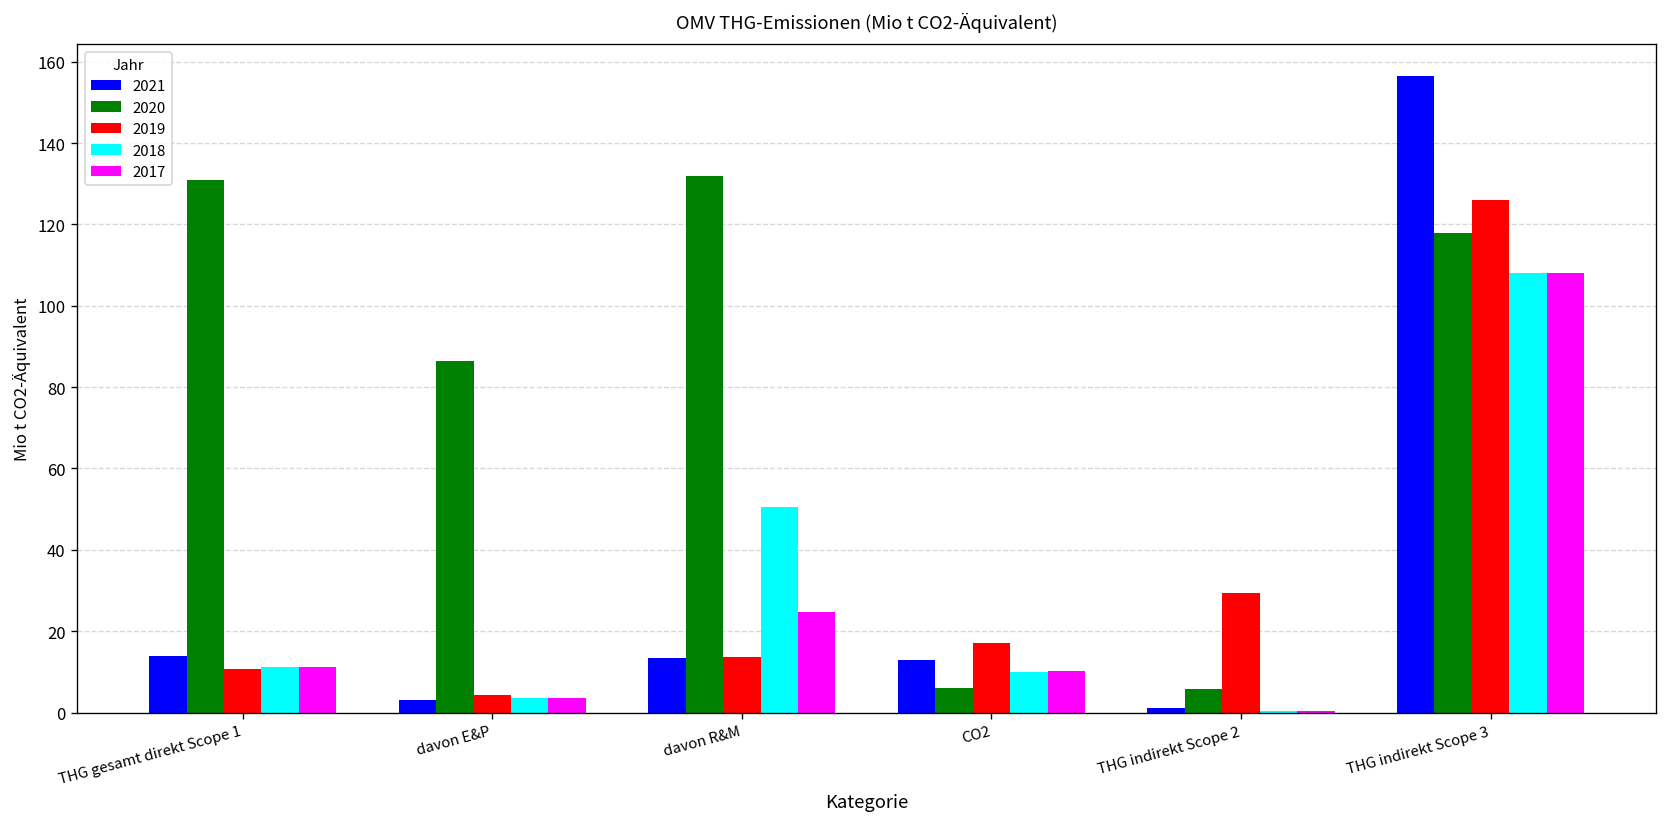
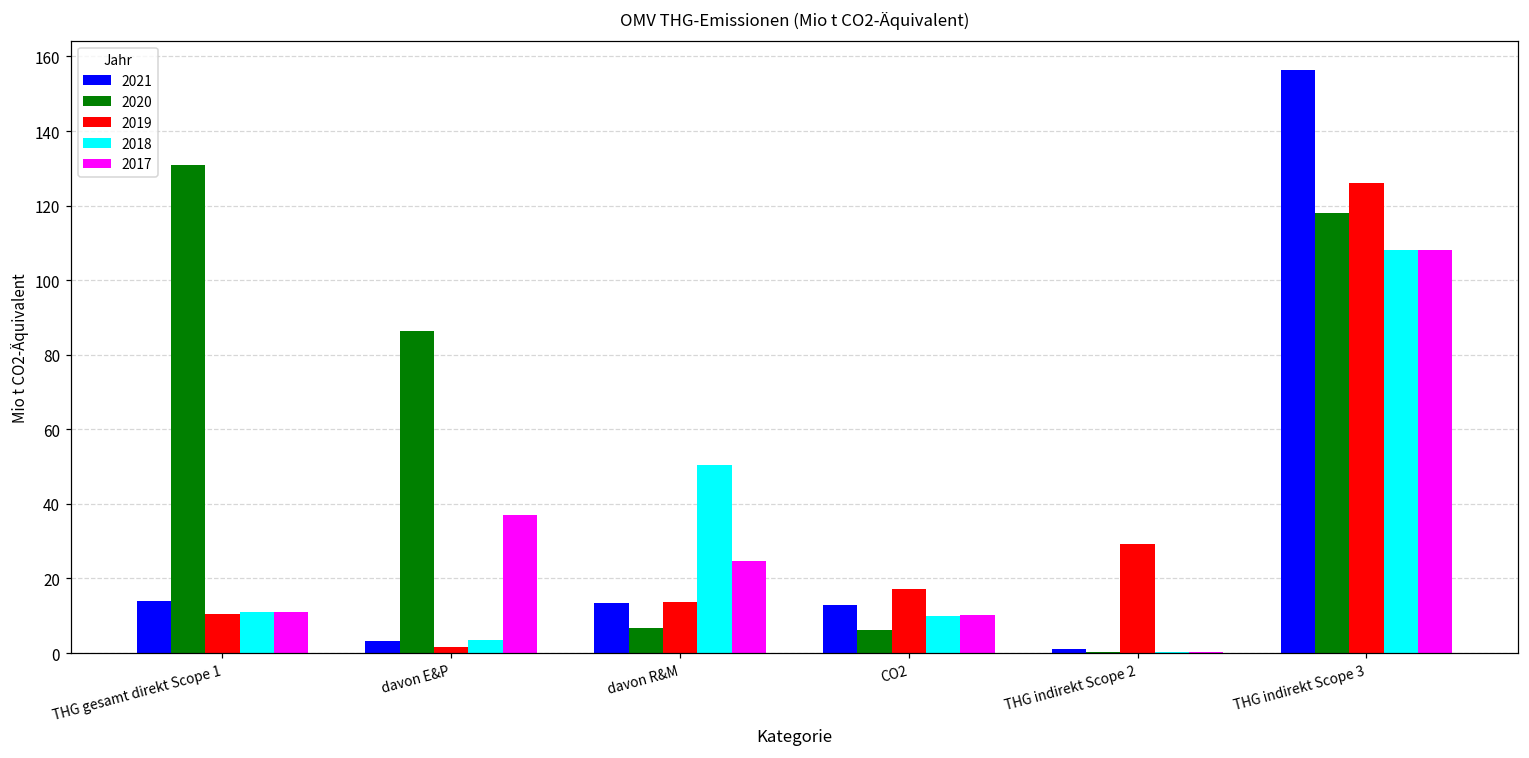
  {
    "2021": {
      "THG gesamt direkt Scope 1": 14,
      "davon E&P": 3,
      "davon R&M": 14,
      "CO2": 13,
      "THG indirekt Scope 2": 1,
      "THG indirekt Scope 3": 156
    },
    "2020": {
      "THG gesamt direkt Scope 1": 131,
      "davon E&P": 86,
-     "davon R&M": 132,
+     "davon R&M": 7,
      "CO2": 6,
-     "THG indirekt Scope 2": 6,
+     "THG indirekt Scope 2": 0,
      "THG indirekt Scope 3": 118
    },
    "2019": {
      "THG gesamt direkt Scope 1": 11,
-     "davon E&P": 4,
+     "davon E&P": 2,
      "davon R&M": 14,
      "CO2": 17,
      "THG indirekt Scope 2": 29,
      "THG indirekt Scope 3": 126
    },
    "2018": {
      "THG gesamt direkt Scope 1": 11,
      "davon E&P": 4,
      "davon R&M": 50,
      "CO2": 10,
      "THG indirekt Scope 3": 108
    },
    "2017": {
      "THG gesamt direkt Scope 1": 11,
-     "davon E&P": 4,
+     "davon E&P": 37,
      "davon R&M": 25,
      "CO2": 10,
      "THG indirekt Scope 3": 108
    }
  }
